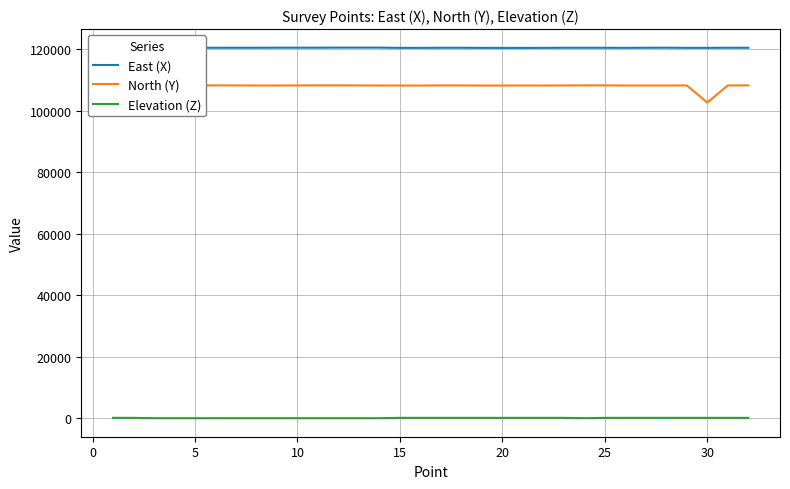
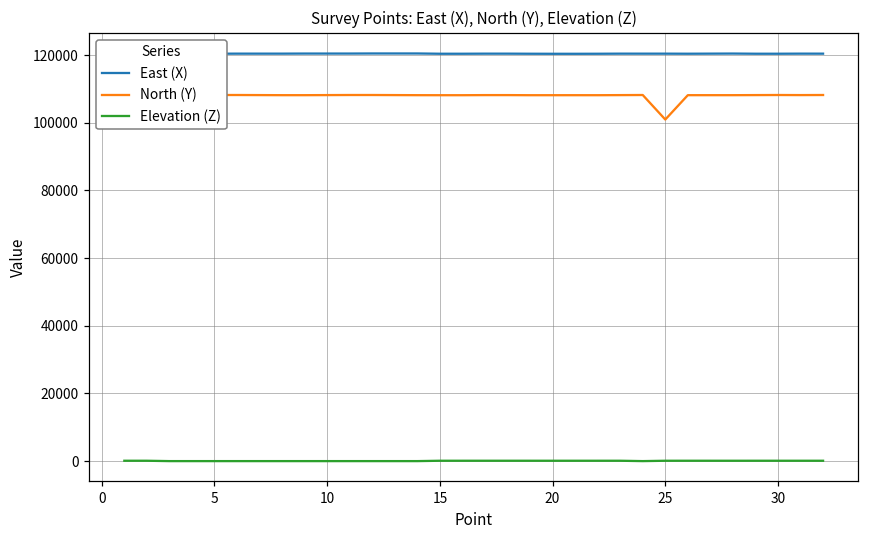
  {
    "East (X)": {
      "10": 120000,
      "15": 120000,
      "20": 120000,
      "25": 120000,
      "30": 120000
    },
    "North (Y)": {
      "10": 108000,
      "15": 108000,
      "20": 108000,
-     "25": 108000,
-     "30": 103000
+     "25": 101000,
+     "30": 108000
    },
    "Elevation (Z)": {
      "5": 0,
      "10": 0,
      "15": 0,
      "20": 0,
      "25": 0,
      "30": 0
    }
  }
